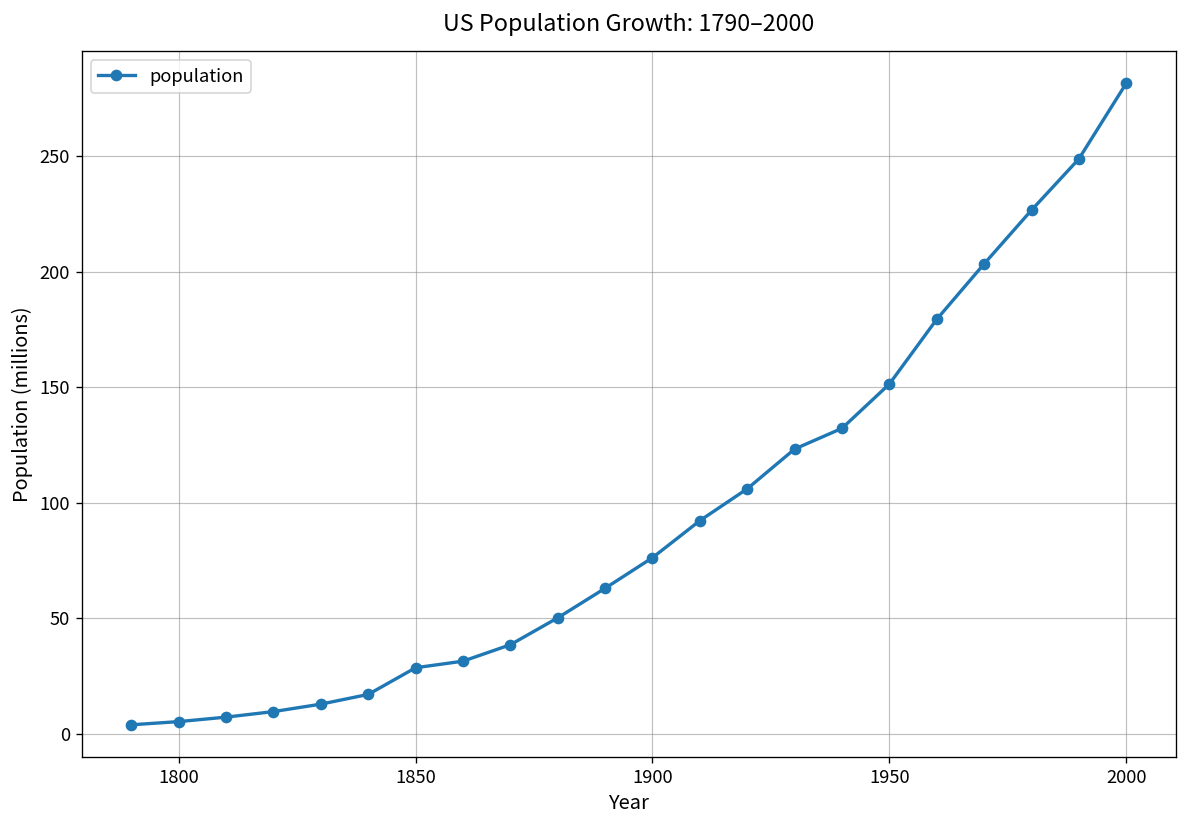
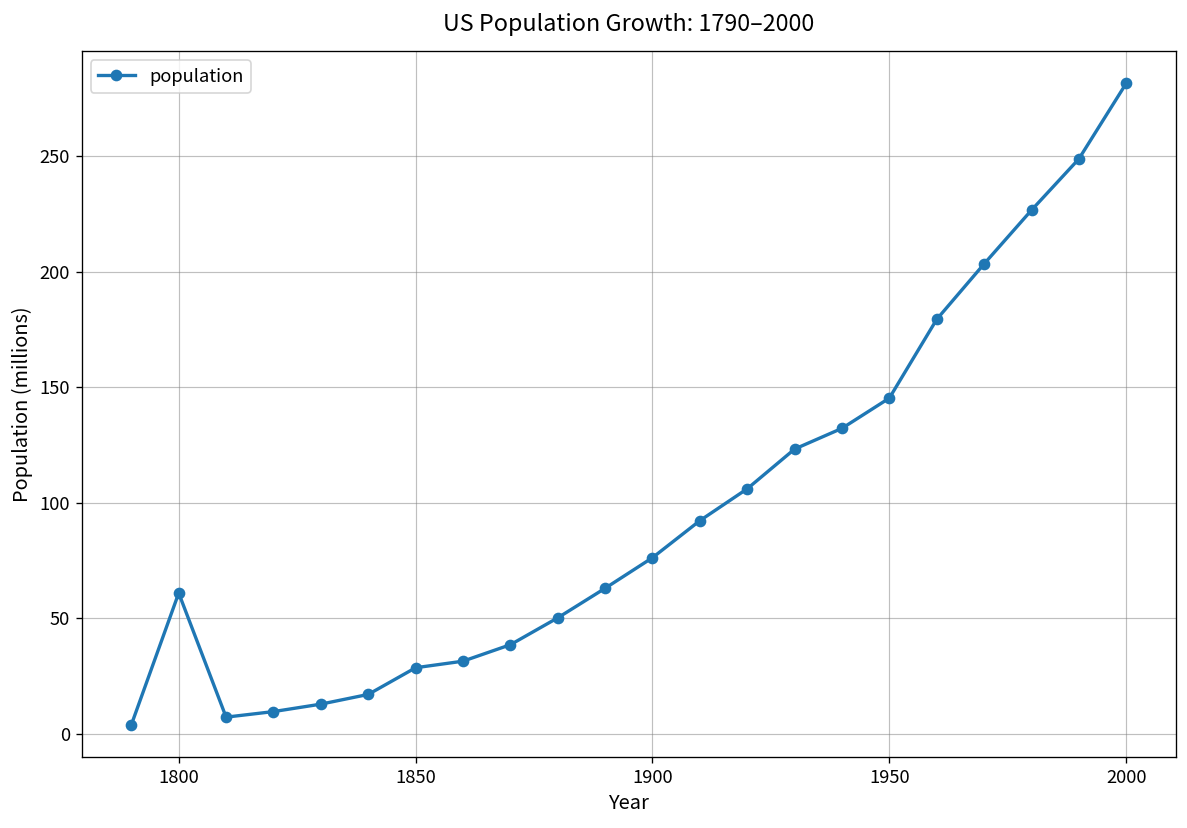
  {
-   "1800": 5,
+   "1800": 61,
    "1850": 29,
    "1900": 76,
-   "1950": 151,
+   "1950": 145,
    "2000": 281
  }
